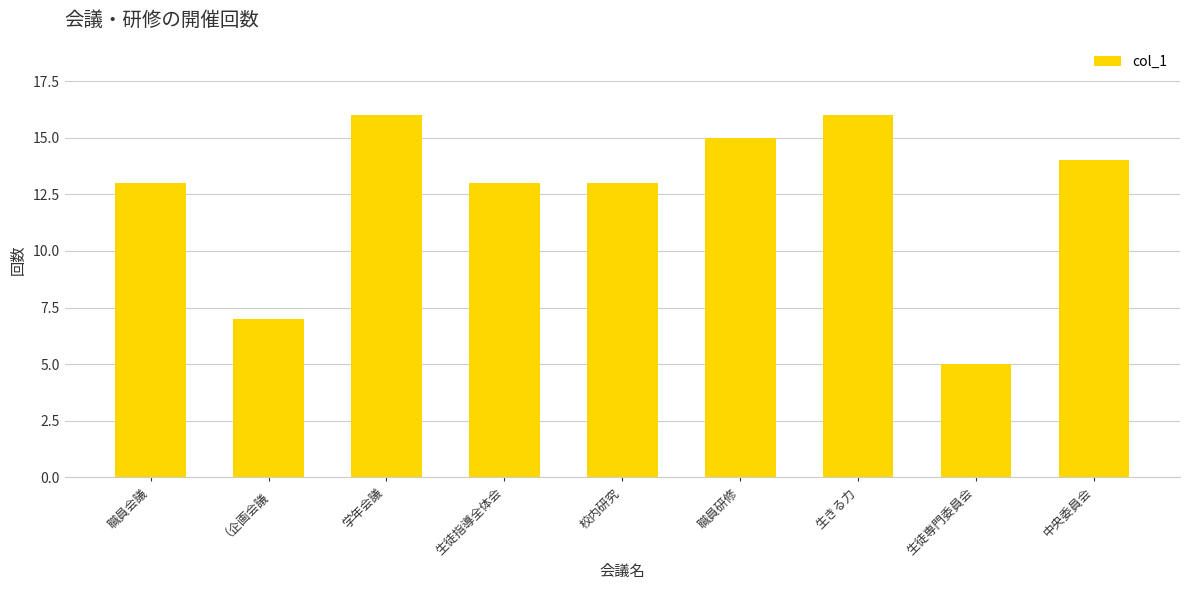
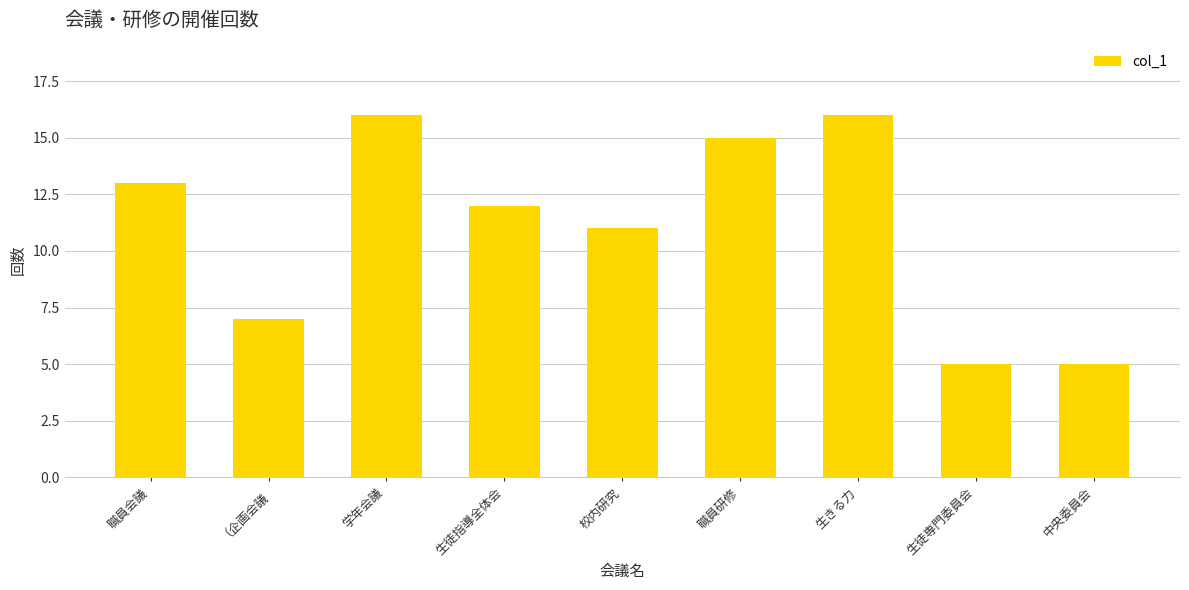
  {
    "職員会議": 13,
    "（企画会議": 7,
    "学年会議": 16,
-   "生徒指導全体会": 13,
-   "校内研究": 13,
+   "生徒指導全体会": 12,
+   "校内研究": 11,
    "職員研修": 15,
    "生きる力": 16,
    "生徒専門委員会": 5,
-   "中央委員会": 14
+   "中央委員会": 5
  }
